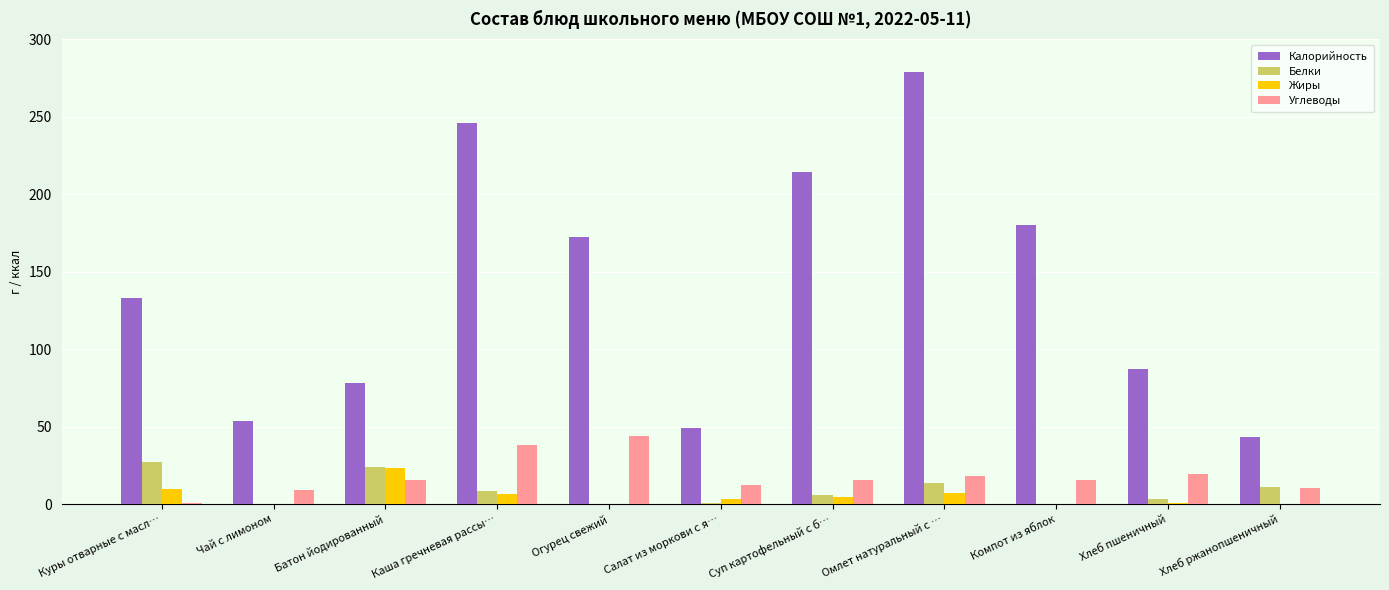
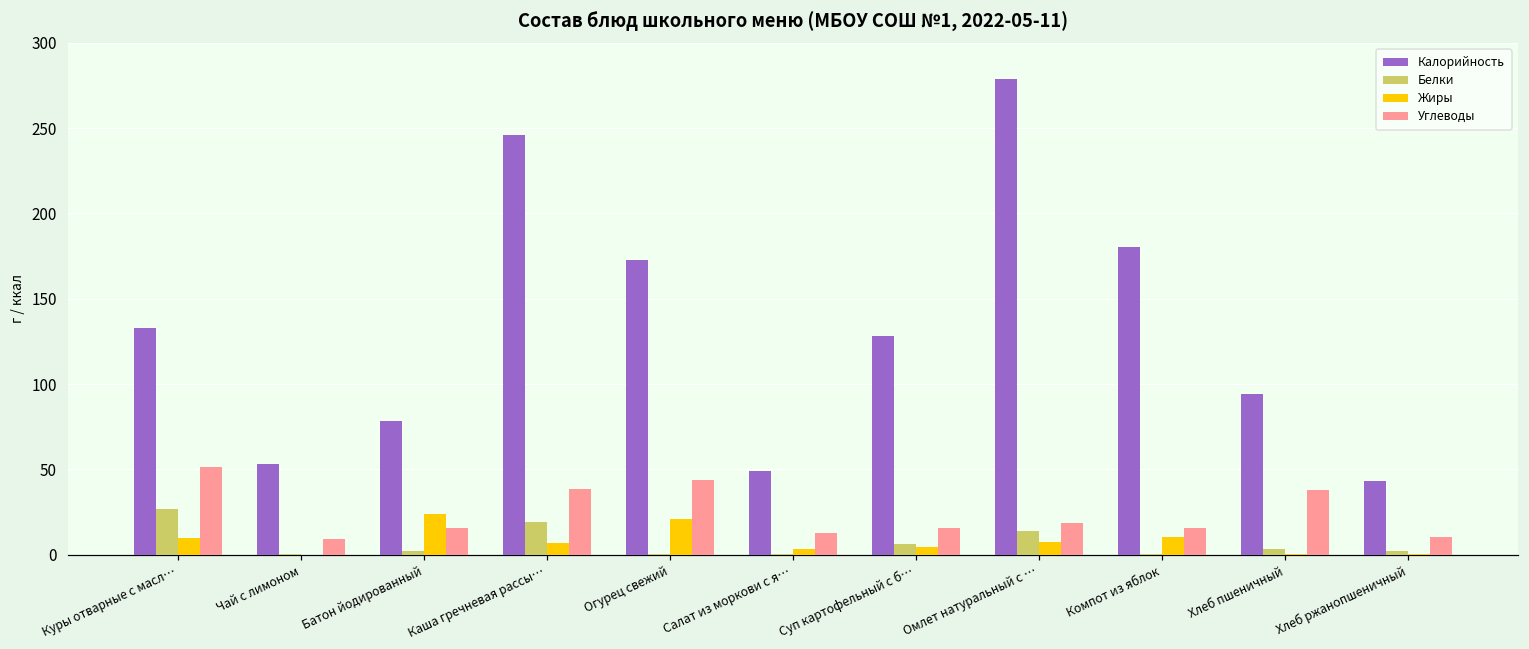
  {
    "Калорийность": {
      "Куры отварные с масл…": 133,
      "Чай с лимоном": 53,
      "Батон йодированный": 78,
      "Каша гречневая рассы…": 246,
      "Огурец свежий": 173,
      "Салат из моркови с я…": 49,
-     "Суп картофельный с б…": 214,
+     "Суп картофельный с б…": 128,
      "Омлет натуральный с …": 279,
      "Компот из яблок": 180,
-     "Хлеб пшеничный": 87,
+     "Хлеб пшеничный": 94,
      "Хлеб ржанопшеничный": 43
    },
    "Белки": {
      "Куры отварные с масл…": 27,
-     "Батон йодированный": 24,
-     "Каша гречневая рассы…": 8,
+     "Батон йодированный": 2,
+     "Каша гречневая рассы…": 19,
      "Суп картофельный с б…": 6,
      "Омлет натуральный с …": 14,
      "Хлеб пшеничный": 3,
-     "Хлеб ржанопшеничный": 11
+     "Хлеб ржанопшеничный": 2
    },
    "Жиры": {
      "Куры отварные с масл…": 10,
      "Батон йодированный": 24,
      "Каша гречневая рассы…": 7,
-     "Огурец свежий": 0,
+     "Огурец свежий": 21,
      "Салат из моркови с я…": 3,
      "Суп картофельный с б…": 5,
      "Омлет натуральный с …": 7,
-     "Компот из яблок": 0
+     "Компот из яблок": 10
    },
    "Углеводы": {
-     "Куры отварные с масл…": 1,
+     "Куры отварные с масл…": 52,
      "Чай с лимоном": 9,
      "Батон йодированный": 15,
      "Каша гречневая рассы…": 38,
      "Огурец свежий": 44,
      "Салат из моркови с я…": 13,
      "Суп картофельный с б…": 16,
      "Омлет натуральный с …": 18,
      "Компот из яблок": 15,
-     "Хлеб пшеничный": 19,
+     "Хлеб пшеничный": 38,
      "Хлеб ржанопшеничный": 10
    }
  }
